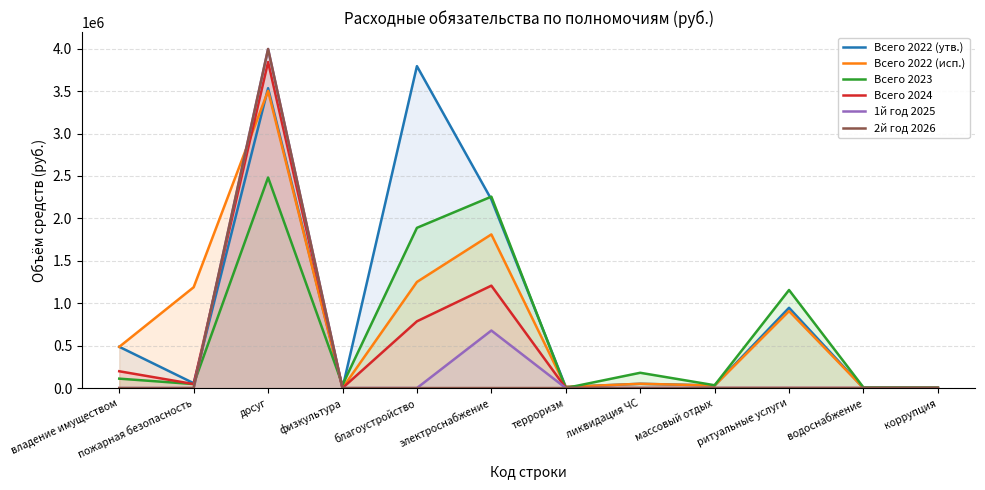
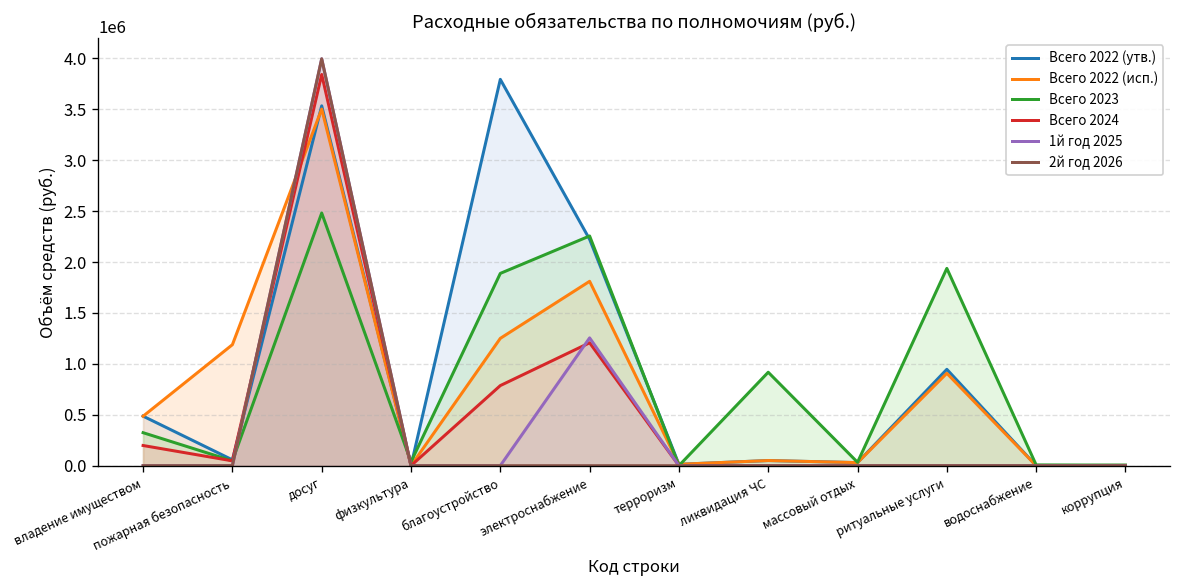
  {
    "Всего 2022 (утв.)": {
      "досуг": 3500000,
      "благоустройство": 3800000,
      "электроснабжение": 2200000,
      "ритуальные услуги": 900000
    },
    "Всего 2022 (исп.)": {
      "пожарная безопасность": 1200000,
      "досуг": 3500000,
      "благоустройство": 1300000,
      "электроснабжение": 1800000,
      "ритуальные услуги": 900000
    },
    "Всего 2023": {
-     "владение имуществом": 100000,
+     "владение имуществом": 300000,
      "досуг": 2500000,
      "физкультура": 0,
      "благоустройство": 1900000,
      "электроснабжение": 2300000,
-     "ликвидация ЧС": 200000,
-     "ритуальные услуги": 1200000
+     "ликвидация ЧС": 900000,
+     "ритуальные услуги": 1900000
    },
    "Всего 2024": {
      "владение имуществом": 200000,
      "досуг": 3800000,
      "благоустройство": 800000,
      "электроснабжение": 1200000
    },
    "1й год 2025": {
-     "электроснабжение": 700000
+     "электроснабжение": 1300000
    },
    "2й год 2026": {
      "электроснабжение": 0
    }
  }
